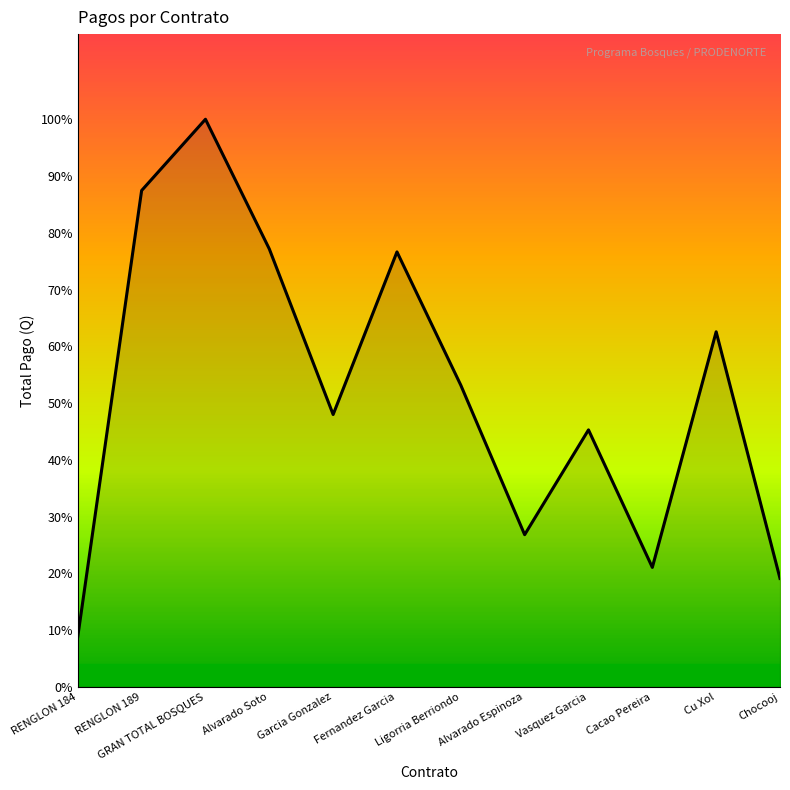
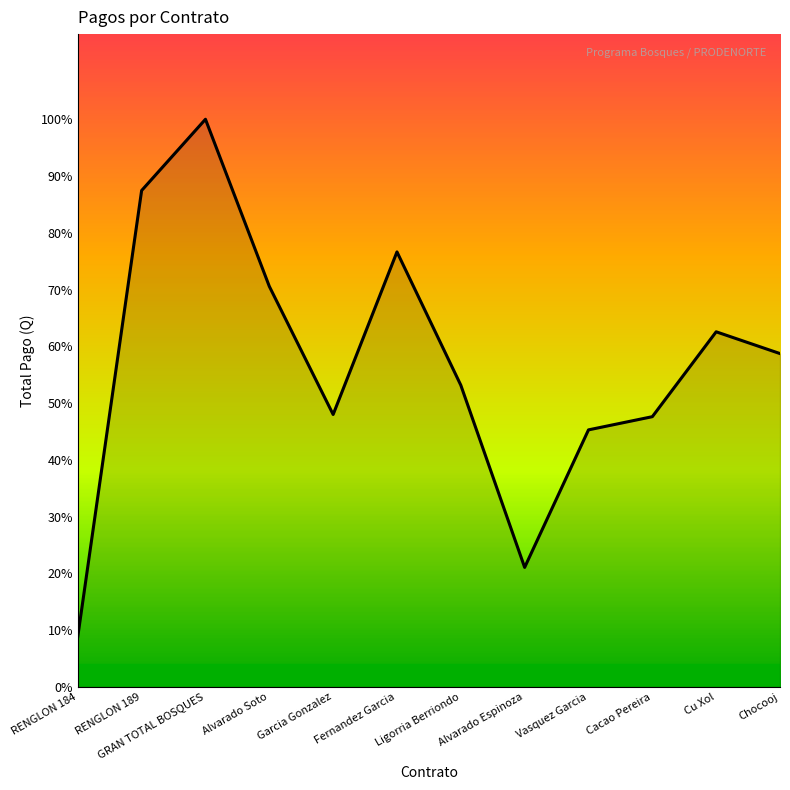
  {
    "RENGLON 184": "9%",
    "RENGLON 189": "87%",
    "GRAN TOTAL BOSQUES": "100%",
-   "Alvarado Soto": "77%",
+   "Alvarado Soto": "71%",
    "Garcia Gonzalez": "48%",
    "Fernandez Garcia": "77%",
    "Ligorria Berriondo": "53%",
-   "Alvarado Espinoza": "27%",
+   "Alvarado Espinoza": "21%",
    "Vasquez Garcia": "45%",
-   "Cacao Pereira": "21%",
+   "Cacao Pereira": "48%",
    "Cu Xol": "63%",
-   "Chocooj": "19%"
+   "Chocooj": "59%"
  }
